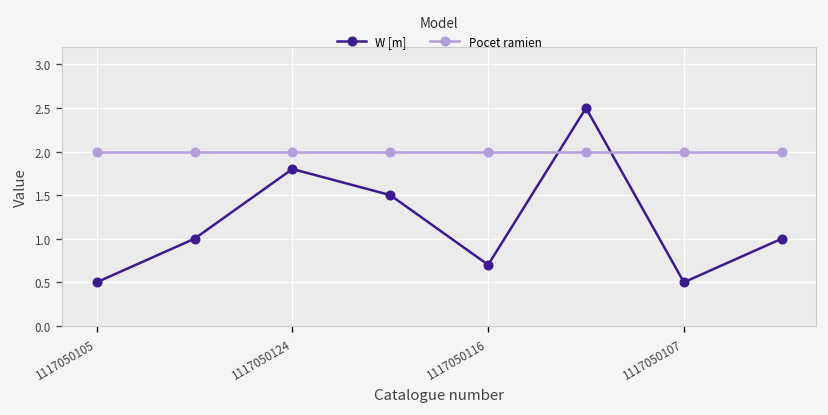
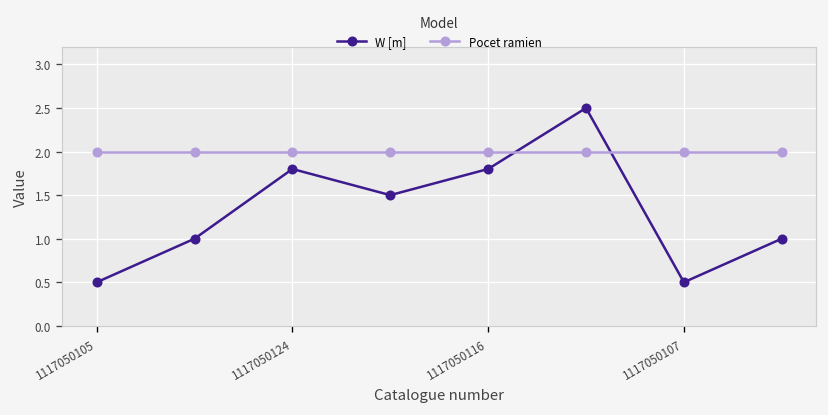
  {
    "W [m]": {
      "1117050105": 0.5,
      "1117050124": 1.8,
-     "1117050116": 0.7,
+     "1117050116": 1.8,
      "1117050107": 0.5
    },
    "Pocet ramien": {
      "1117050105": 2.0,
      "1117050124": 2.0,
      "1117050116": 2.0,
      "1117050107": 2.0
    }
  }
